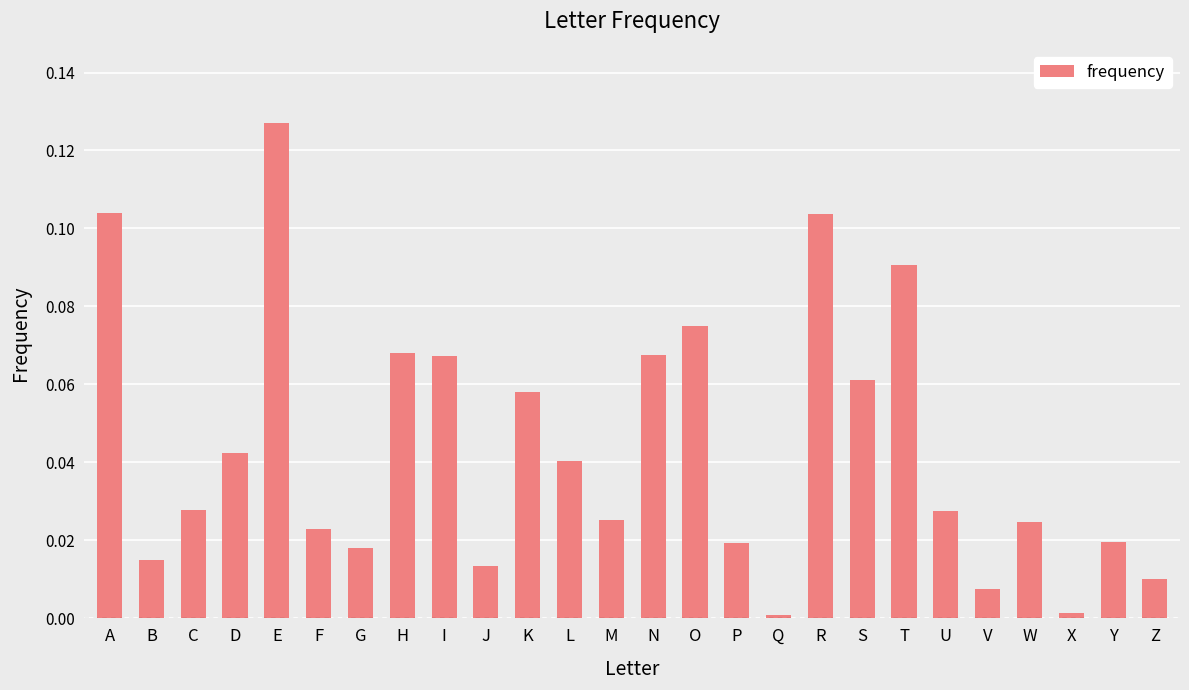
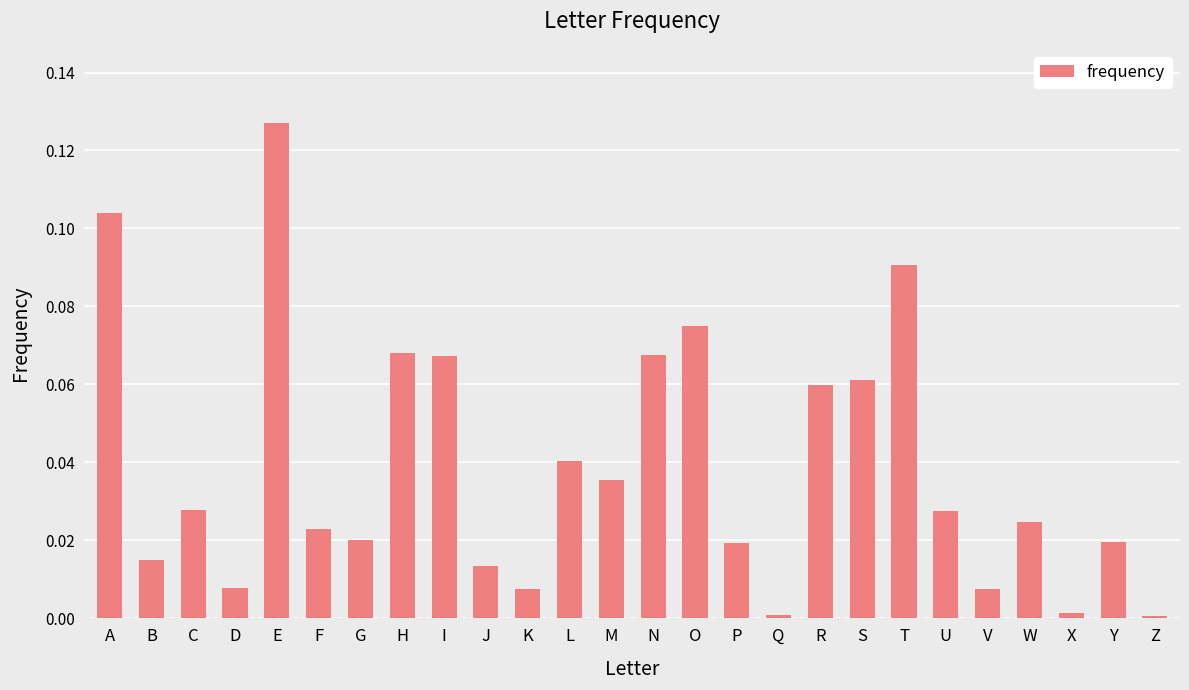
  {
    "A": 0.104,
    "B": 0.015,
    "C": 0.028,
-   "D": 0.043,
+   "D": 0.008,
    "E": 0.127,
    "F": 0.023,
-   "G": 0.018,
+   "G": 0.020,
    "H": 0.068,
    "I": 0.067,
    "J": 0.013,
-   "K": 0.058,
+   "K": 0.007,
    "L": 0.040,
-   "M": 0.025,
+   "M": 0.035,
    "N": 0.067,
    "O": 0.075,
    "P": 0.019,
    "Q": 0.001,
-   "R": 0.104,
+   "R": 0.060,
    "S": 0.061,
    "T": 0.091,
    "U": 0.028,
    "V": 0.008,
    "W": 0.025,
    "X": 0.002,
    "Y": 0.020,
-   "Z": 0.010
+   "Z": 0.001
  }
